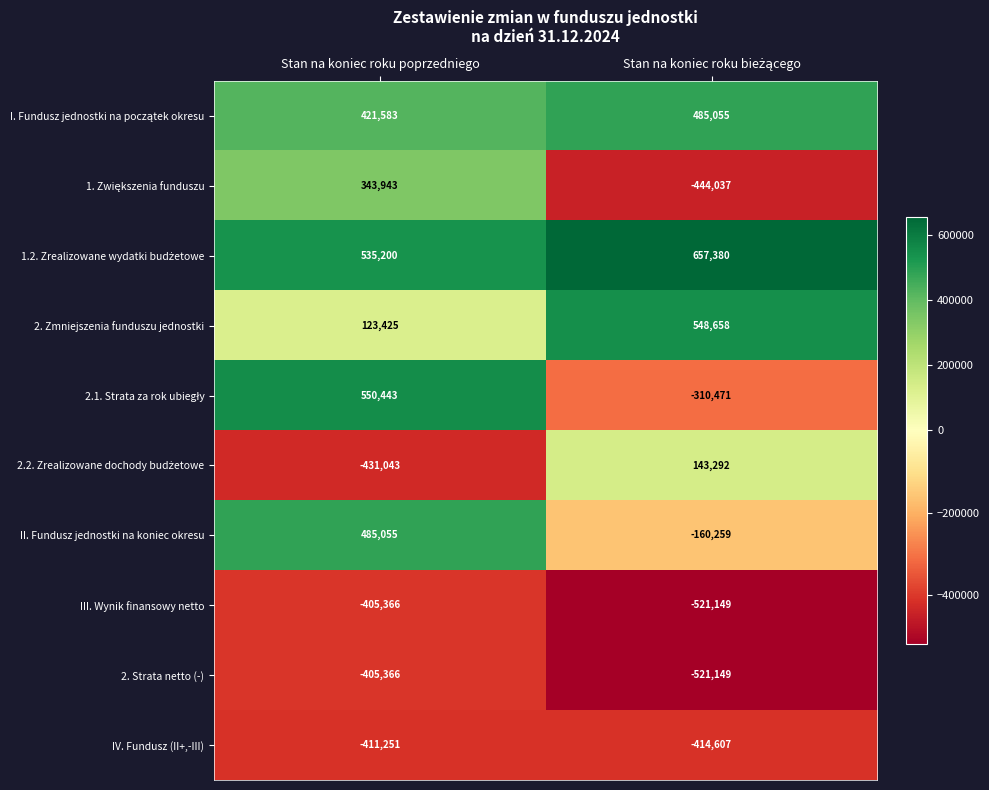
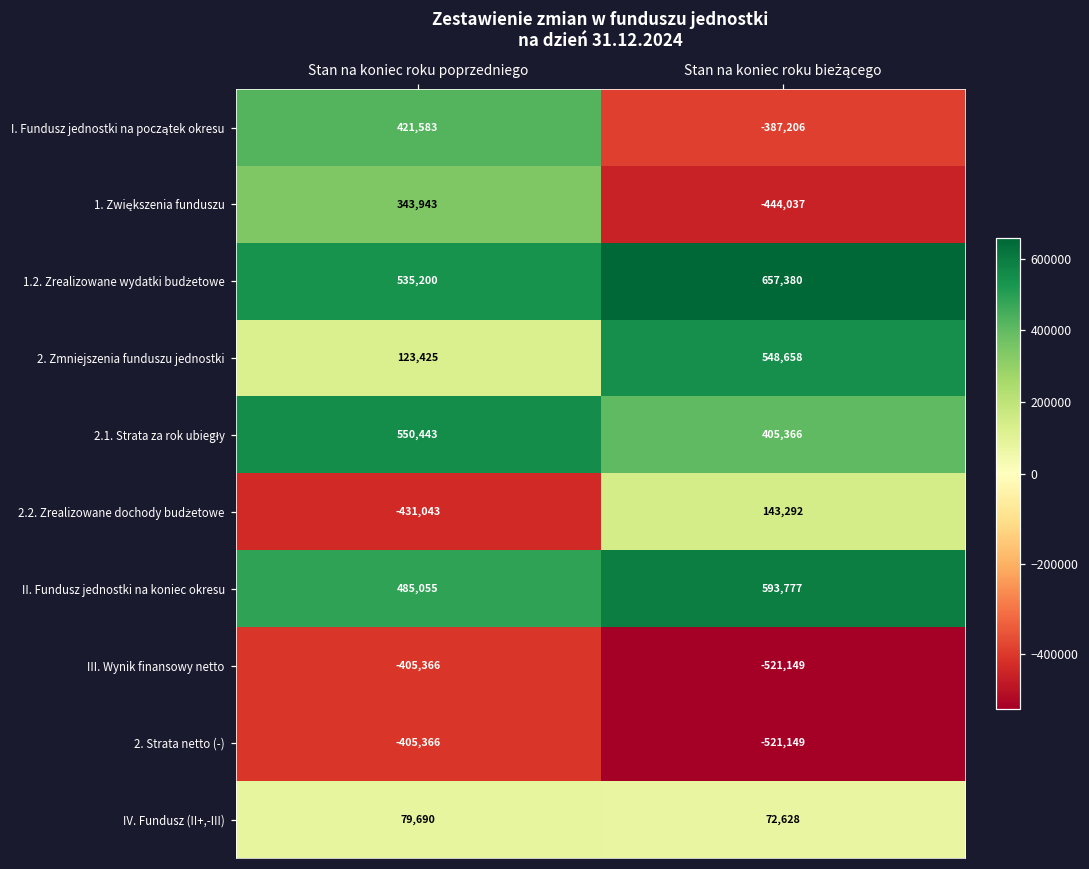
  {
    "I. Fundusz jednostki na początek okresu": {
      "Stan na koniec roku poprzedniego": "421,583",
-     "Stan na koniec roku bieżącego": "485,055"
+     "Stan na koniec roku bieżącego": "-387,206"
    },
    "1. Zwiększenia funduszu": {
      "Stan na koniec roku poprzedniego": "343,943",
      "Stan na koniec roku bieżącego": "-444,037"
    },
    "1.2. Zrealizowane wydatki budżetowe": {
      "Stan na koniec roku poprzedniego": "535,200",
      "Stan na koniec roku bieżącego": "657,380"
    },
    "2. Zmniejszenia funduszu jednostki": {
      "Stan na koniec roku poprzedniego": "123,425",
      "Stan na koniec roku bieżącego": "548,658"
    },
    "2.1. Strata za rok ubiegły": {
      "Stan na koniec roku poprzedniego": "550,443",
-     "Stan na koniec roku bieżącego": "-310,471"
+     "Stan na koniec roku bieżącego": "405,366"
    },
    "2.2. Zrealizowane dochody budżetowe": {
      "Stan na koniec roku poprzedniego": "-431,043",
      "Stan na koniec roku bieżącego": "143,292"
    },
    "II. Fundusz jednostki na koniec okresu": {
      "Stan na koniec roku poprzedniego": "485,055",
-     "Stan na koniec roku bieżącego": "-160,259"
+     "Stan na koniec roku bieżącego": "593,777"
    },
    "III. Wynik finansowy netto": {
      "Stan na koniec roku poprzedniego": "-405,366",
      "Stan na koniec roku bieżącego": "-521,149"
    },
    "2. Strata netto (-)": {
      "Stan na koniec roku poprzedniego": "-405,366",
      "Stan na koniec roku bieżącego": "-521,149"
    },
    "IV. Fundusz (II+,-III)": {
-     "Stan na koniec roku poprzedniego": "-411,251",
-     "Stan na koniec roku bieżącego": "-414,607"
+     "Stan na koniec roku poprzedniego": "79,690",
+     "Stan na koniec roku bieżącego": "72,628"
    }
  }
